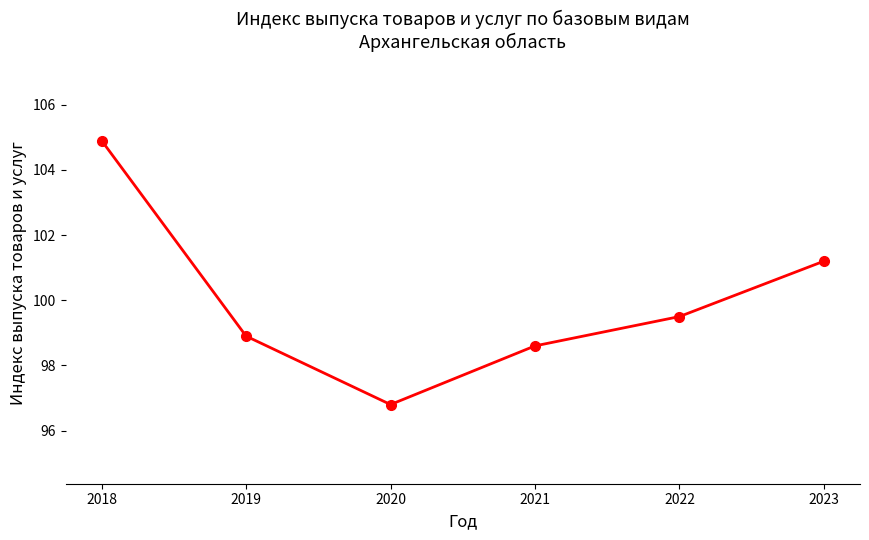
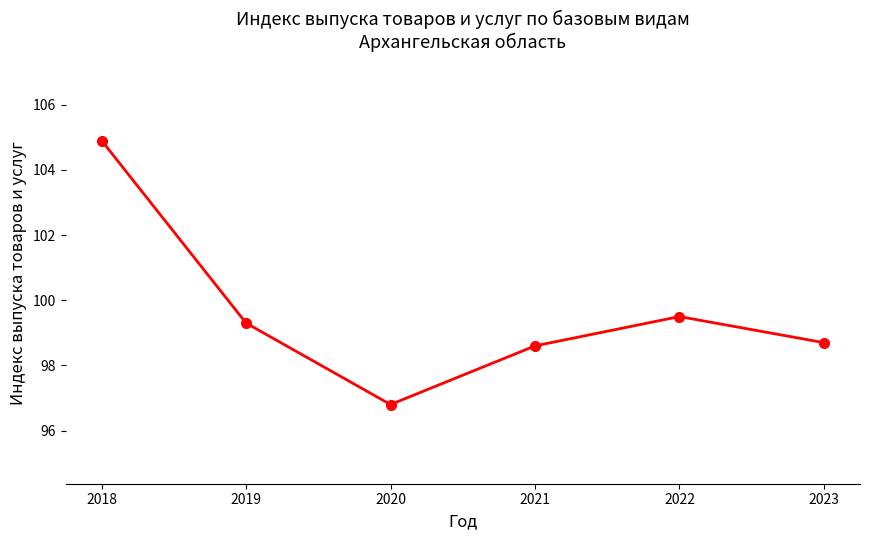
  {
    "2018": 104.9,
-   "2019": 98.9,
+   "2019": 99.3,
    "2020": 96.8,
    "2021": 98.6,
    "2022": 99.5,
-   "2023": 101.2
+   "2023": 98.7
  }
